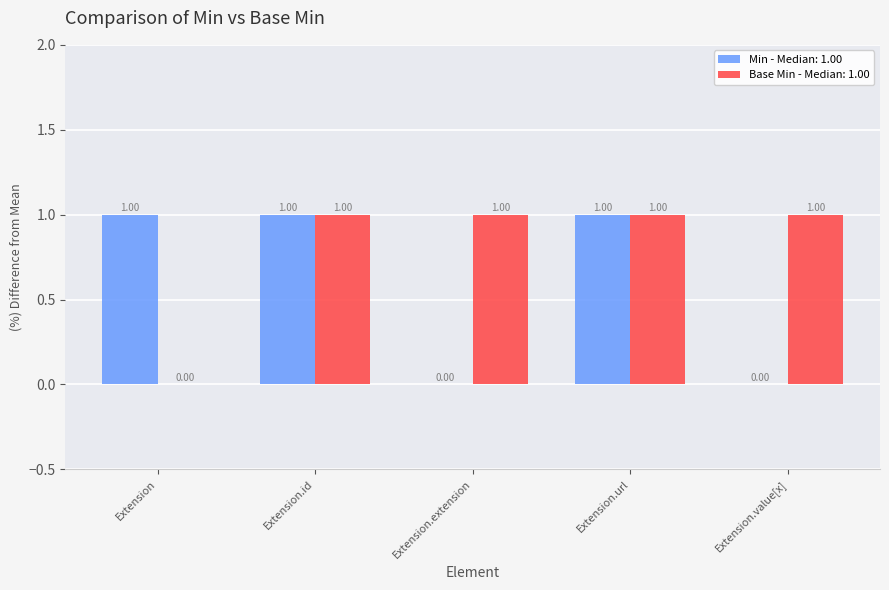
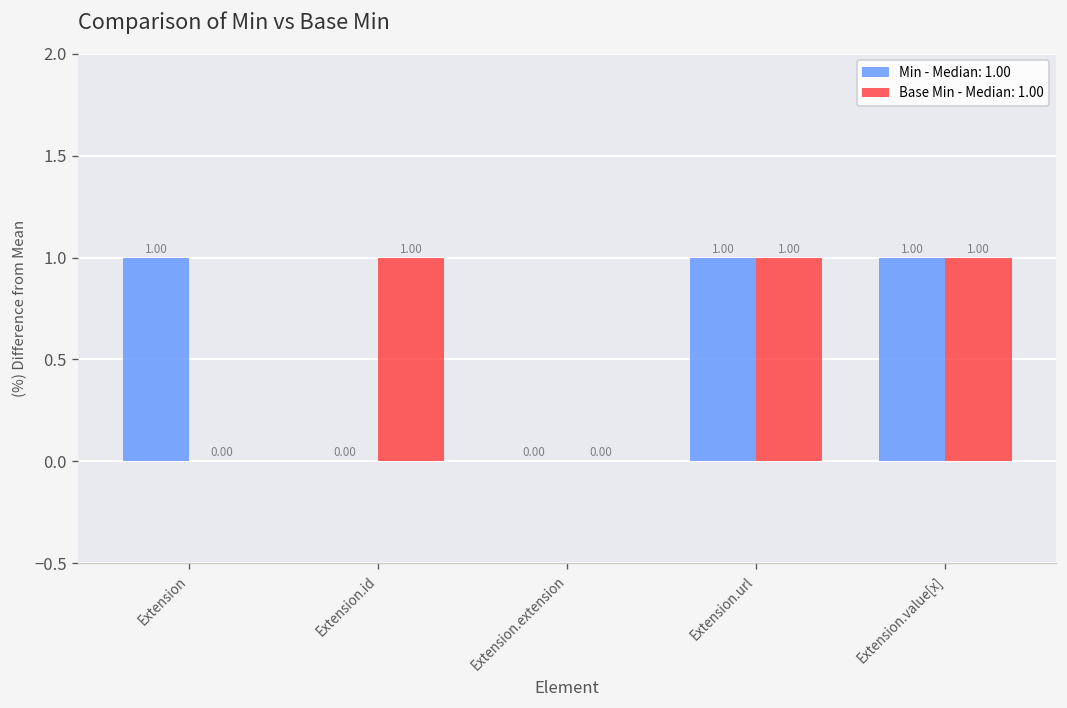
  {
    "Min - Median: 1.00": {
      "Extension": 1.00,
-     "Extension.id": 1.00,
+     "Extension.id": 0.00,
      "Extension.extension": 0.00,
      "Extension.url": 1.00,
-     "Extension.value[x]": 0.00
+     "Extension.value[x]": 1.00
    },
    "Base Min - Median: 1.00": {
      "Extension": 0.00,
      "Extension.id": 1.00,
-     "Extension.extension": 1.00,
+     "Extension.extension": 0.00,
      "Extension.url": 1.00,
      "Extension.value[x]": 1.00
    }
  }
